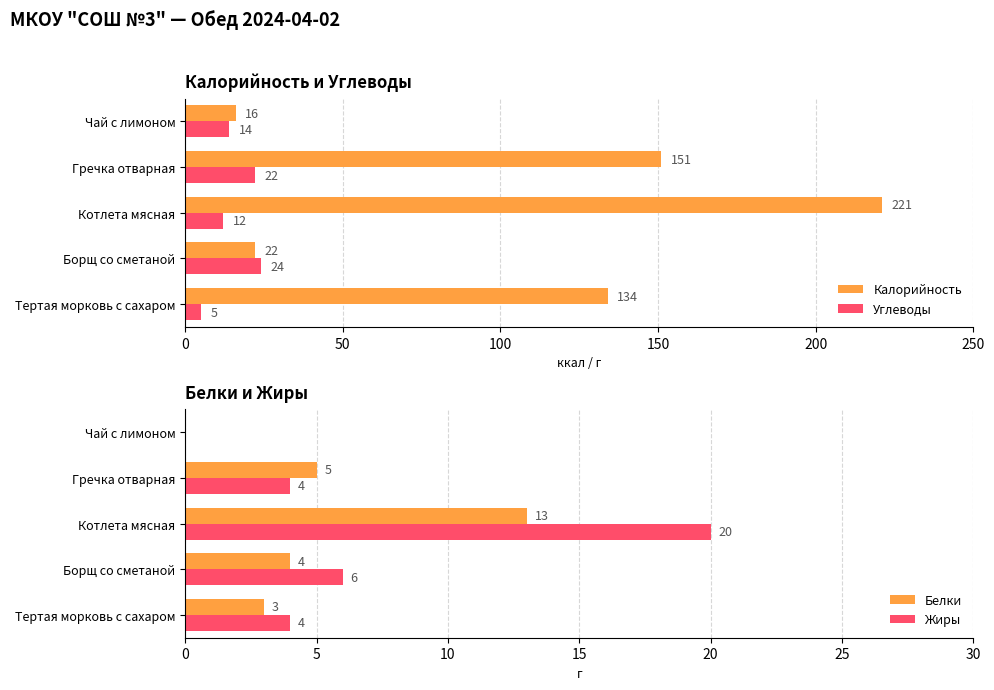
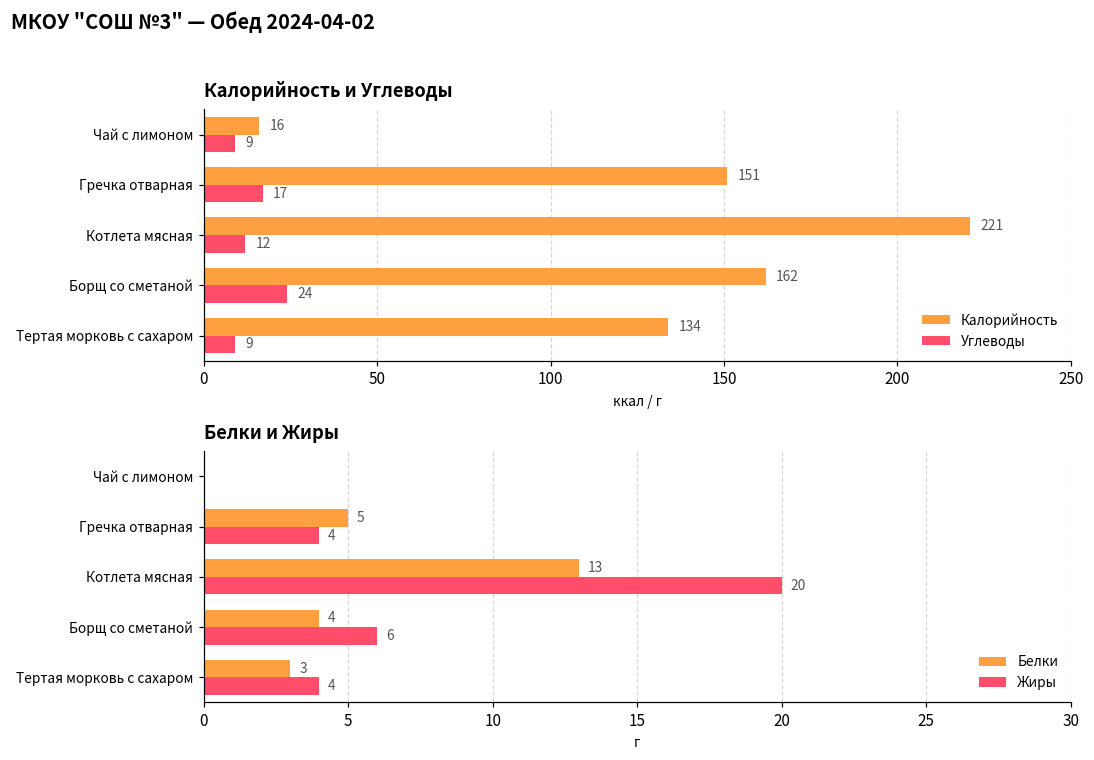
  {
    "Калорийность и Углеводы": {
      "Калорийность": {
        "Чай с лимоном": 16,
        "Гречка отварная": 151,
        "Котлета мясная": 221,
-       "Борщ со сметаной": 22,
+       "Борщ со сметаной": 162,
        "Тертая морковь с сахаром": 134
      },
      "Углеводы": {
-       "Чай с лимоном": 14,
-       "Гречка отварная": 22,
+       "Чай с лимоном": 9,
+       "Гречка отварная": 17,
        "Котлета мясная": 12,
        "Борщ со сметаной": 24,
-       "Тертая морковь с сахаром": 5
+       "Тертая морковь с сахаром": 9
      }
    },
    "Белки и Жиры": {
      "Белки": {
        "Гречка отварная": 5,
        "Котлета мясная": 13,
        "Борщ со сметаной": 4,
        "Тертая морковь с сахаром": 3
      },
      "Жиры": {
        "Гречка отварная": 4,
        "Котлета мясная": 20,
        "Борщ со сметаной": 6,
        "Тертая морковь с сахаром": 4
      }
    }
  }
